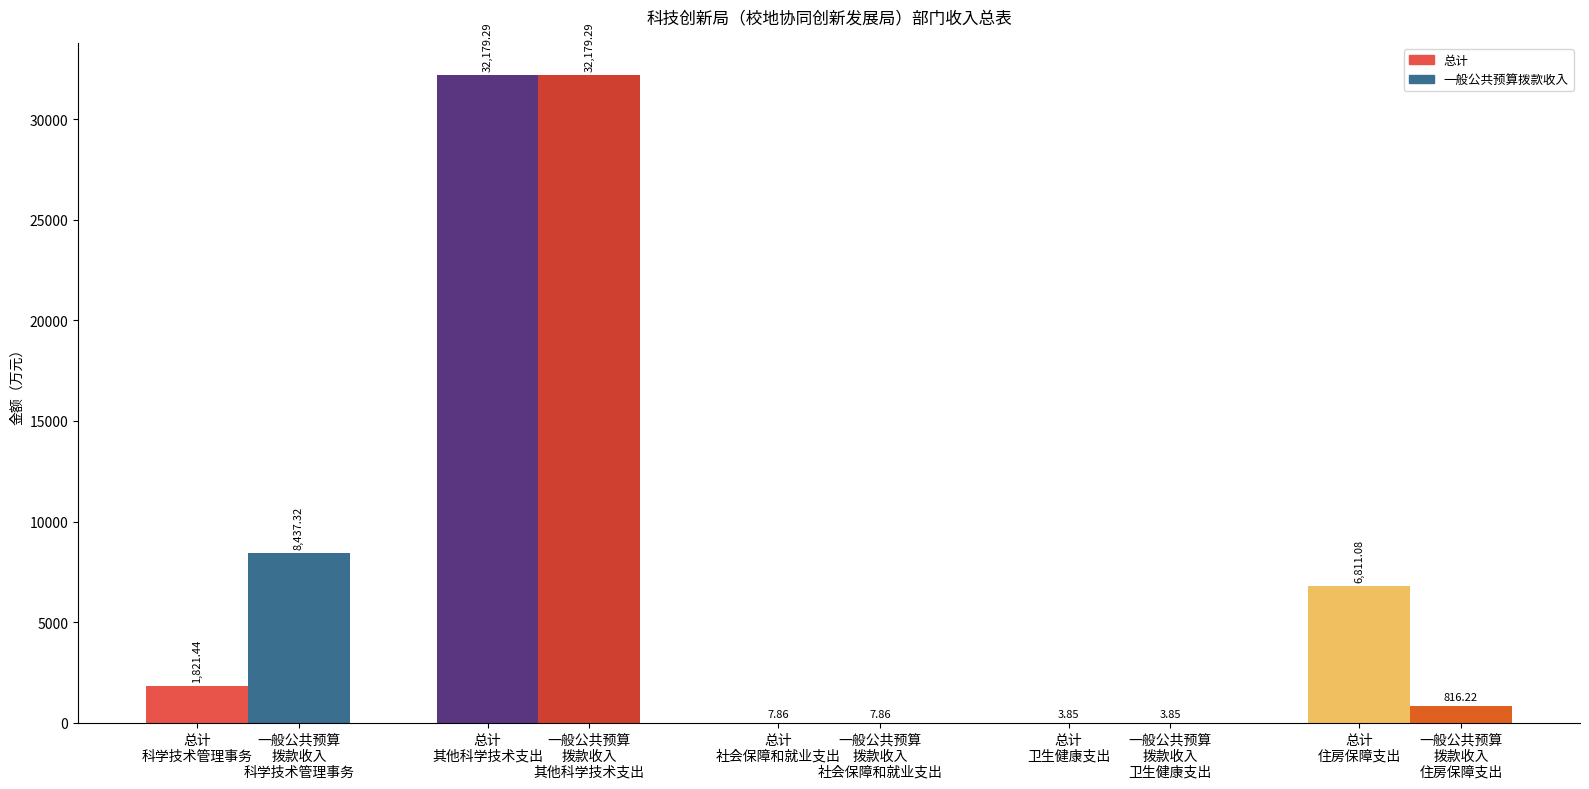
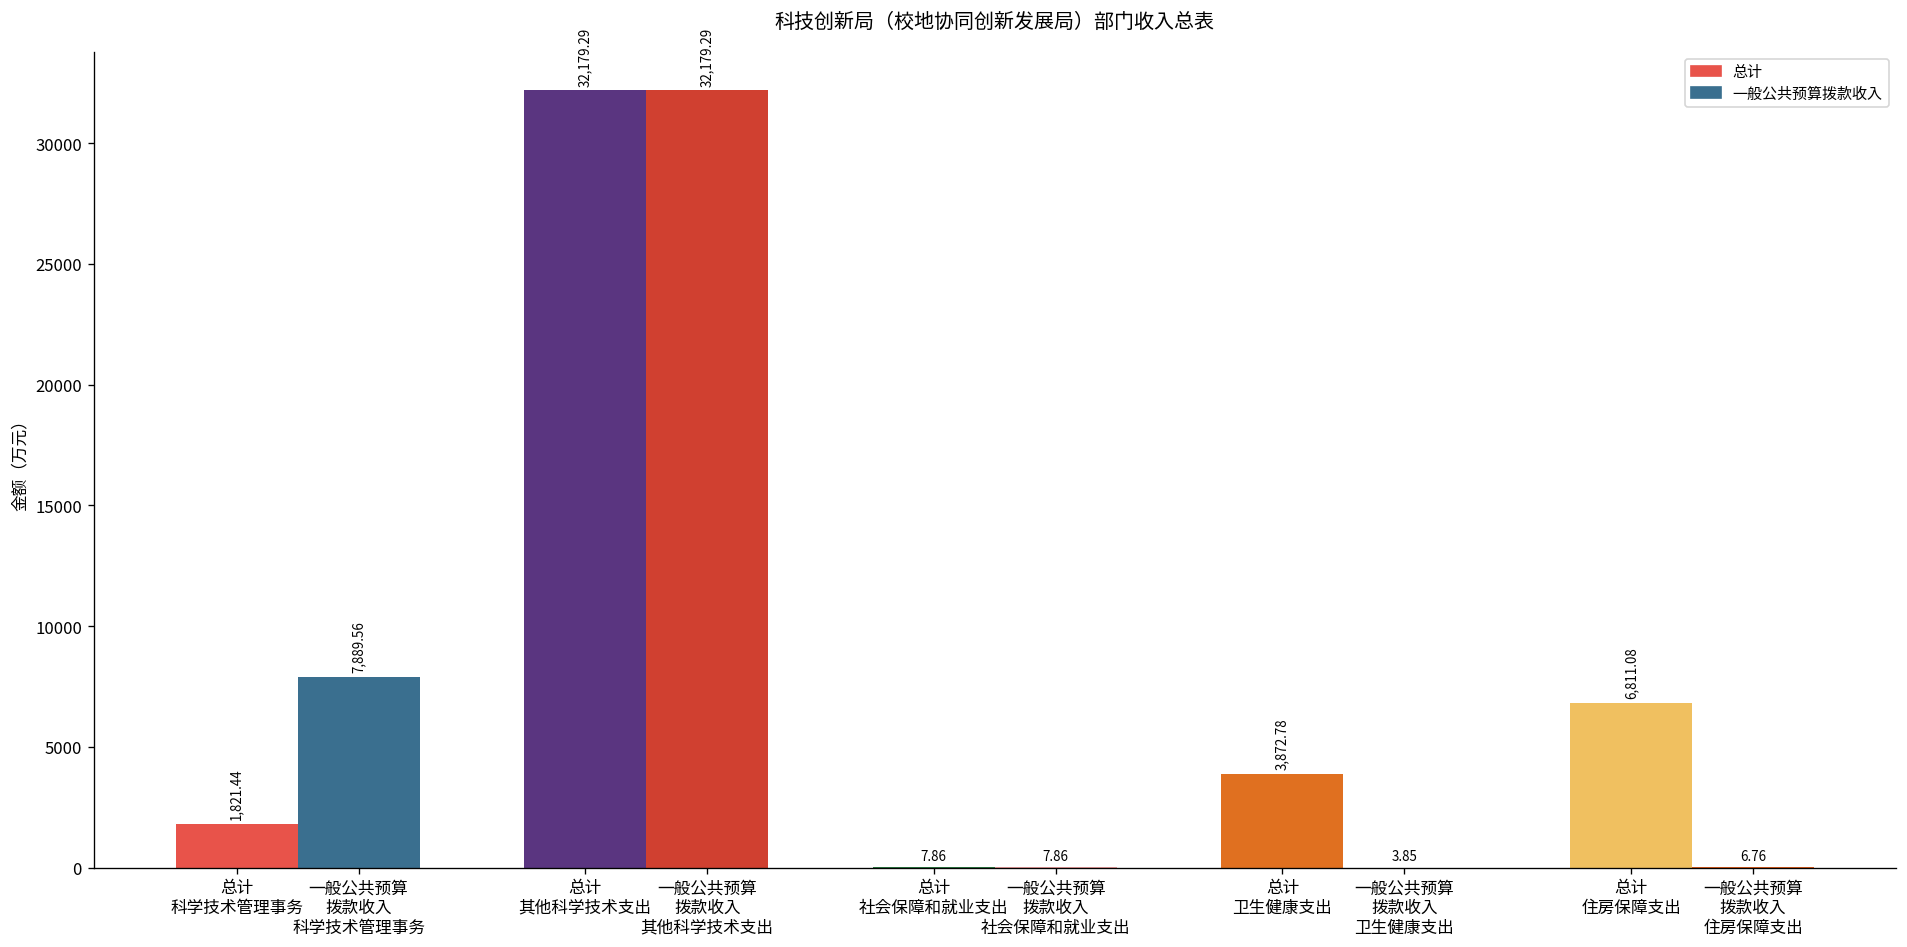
  {
    "总计 科学技术管理事务": "1,821.44",
-   "一般公共预算 拨款收入 科学技术管理事务": "8,437.32",
+   "一般公共预算 拨款收入 科学技术管理事务": "7,889.56",
    "总计 其他科学技术支出": "32,179.29",
    "一般公共预算 拨款收入 其他科学技术支出": "32,179.29",
    "一般公共预算 拨款收入 社会保障和就业支出": "7.86",
-   "总计 卫生健康支出": "3.85",
+   "总计 卫生健康支出": "3,872.78",
    "一般公共预算 拨款收入 卫生健康支出": "3.85",
    "总计 住房保障支出": "6,811.08",
-   "一般公共预算 拨款收入 住房保障支出": "816.22"
+   "一般公共预算 拨款收入 住房保障支出": "6.76"
  }
